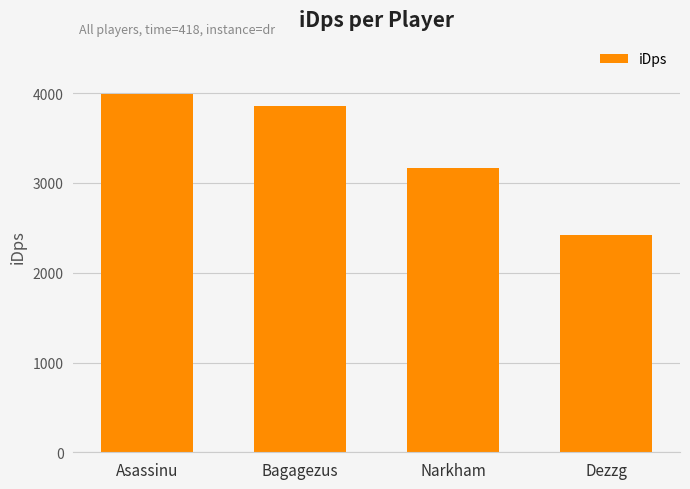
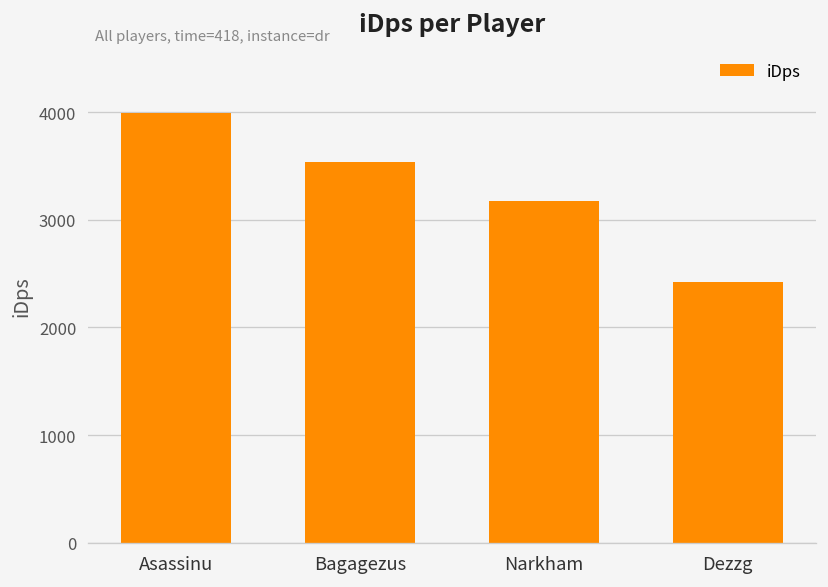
  {
    "Asassinu": 4000,
-   "Bagagezus": 3900,
+   "Bagagezus": 3500,
    "Narkham": 3200,
    "Dezzg": 2400
  }
